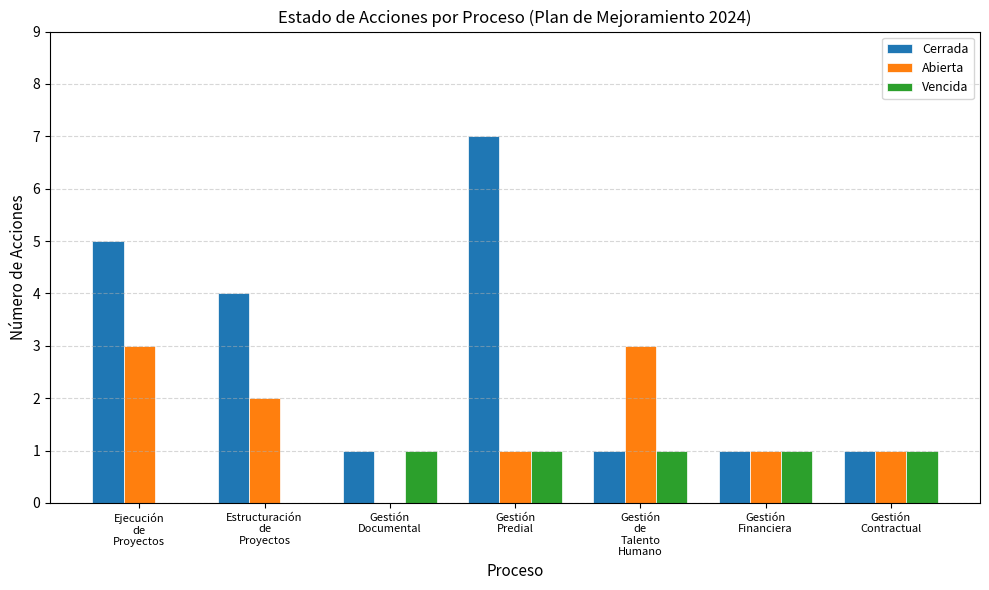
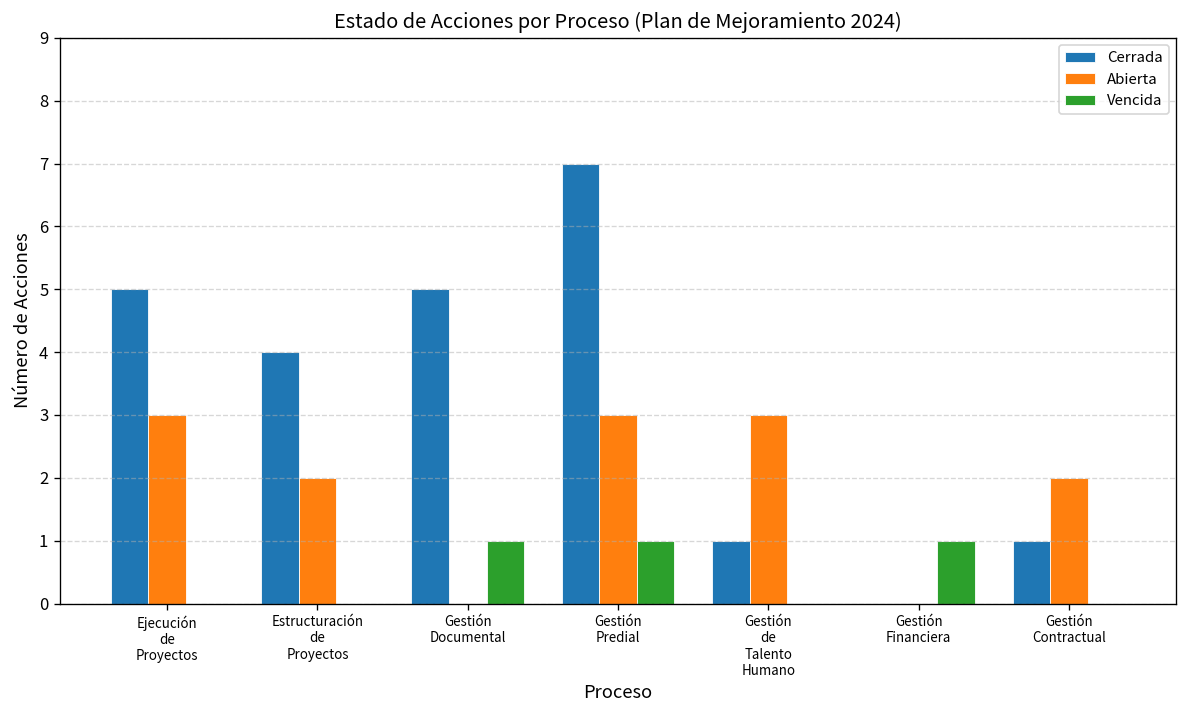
  {
    "Cerrada": {
      "Ejecución de Proyectos": 5,
      "Estructuración de Proyectos": 4,
-     "Gestión Documental": 1,
+     "Gestión Documental": 5,
      "Gestión Predial": 7,
      "Gestión de Talento Humano": 1,
-     "Gestión Financiera": 1,
+     "Gestión Financiera": 0,
      "Gestión Contractual": 1
    },
    "Abierta": {
      "Ejecución de Proyectos": 3,
      "Estructuración de Proyectos": 2,
      "Gestión Documental": 0,
-     "Gestión Predial": 1,
+     "Gestión Predial": 3,
      "Gestión de Talento Humano": 3,
-     "Gestión Financiera": 1,
-     "Gestión Contractual": 1
+     "Gestión Financiera": 0,
+     "Gestión Contractual": 2
    },
    "Vencida": {
      "Ejecución de Proyectos": 0,
      "Estructuración de Proyectos": 0,
      "Gestión Documental": 1,
      "Gestión Predial": 1,
-     "Gestión de Talento Humano": 1,
+     "Gestión de Talento Humano": 0,
      "Gestión Financiera": 1,
-     "Gestión Contractual": 1
+     "Gestión Contractual": 0
    }
  }
